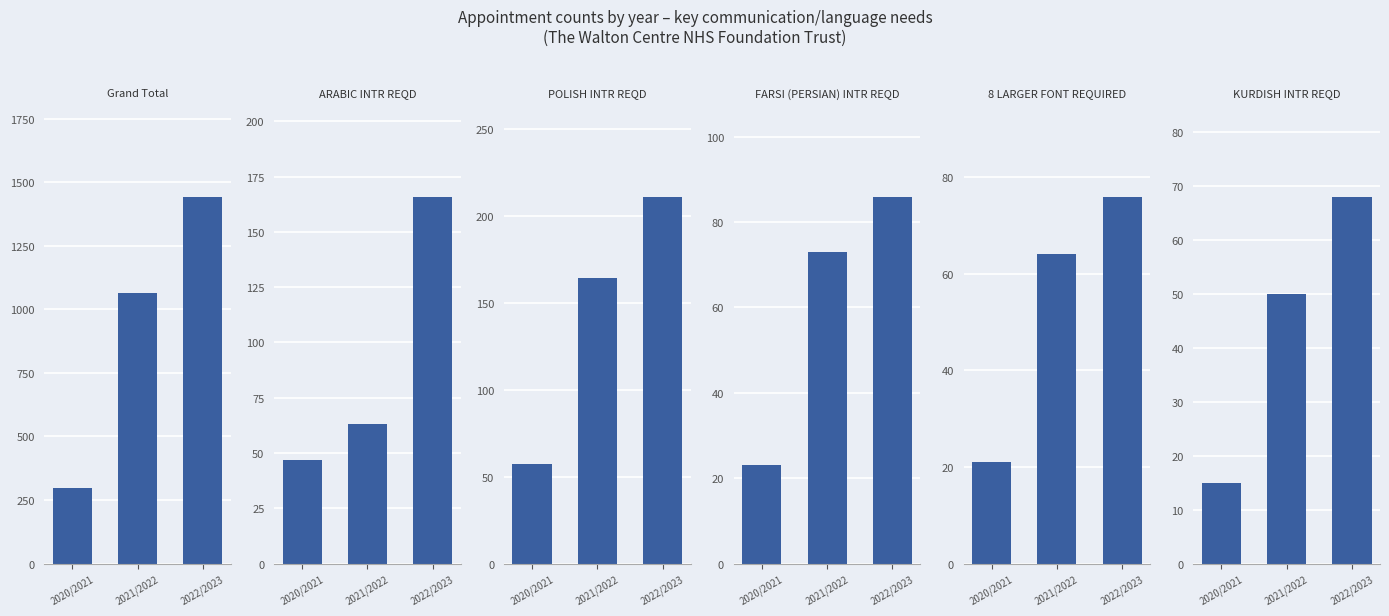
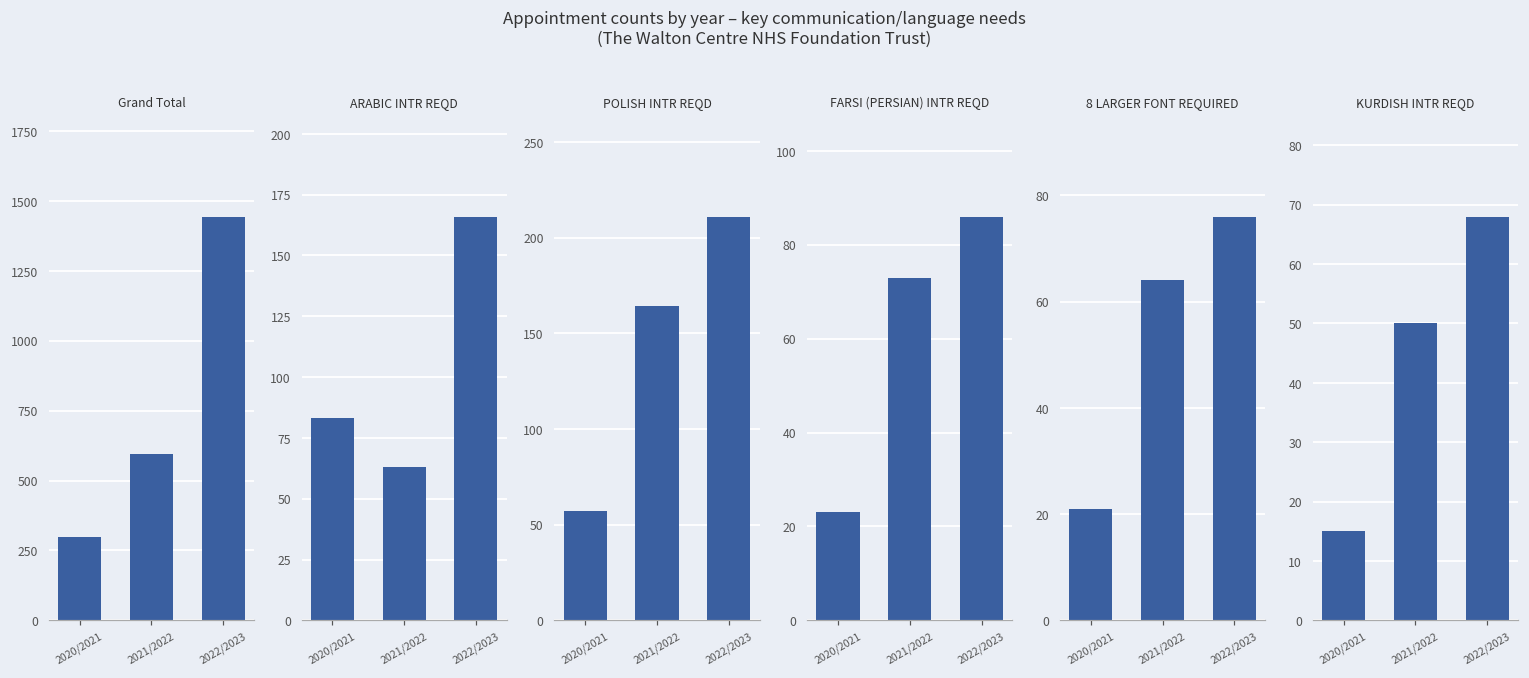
  {
    "Grand Total": {
      "2020/2021": 300,
-     "2021/2022": 1070,
+     "2021/2022": 600,
      "2022/2023": 1440
    },
    "ARABIC INTR REQD": {
-     "2020/2021": 47,
+     "2020/2021": 83,
      "2021/2022": 63,
      "2022/2023": 166
    },
    "POLISH INTR REQD": {
      "2020/2021": 57,
      "2021/2022": 164,
      "2022/2023": 211
    },
    "FARSI (PERSIAN) INTR REQD": {
      "2020/2021": 23,
      "2021/2022": 73,
      "2022/2023": 86
    },
    "8 LARGER FONT REQUIRED": {
      "2020/2021": 21,
      "2021/2022": 64,
      "2022/2023": 76
    },
    "KURDISH INTR REQD": {
      "2020/2021": 15,
      "2021/2022": 50,
      "2022/2023": 68
    }
  }
